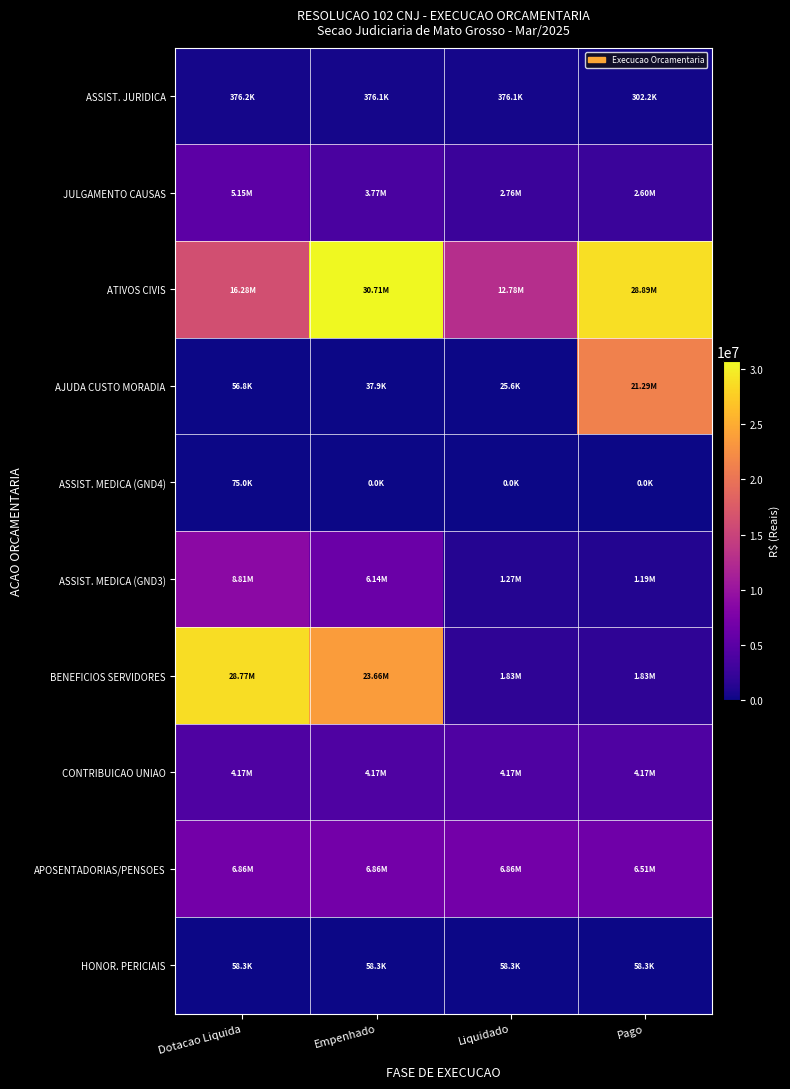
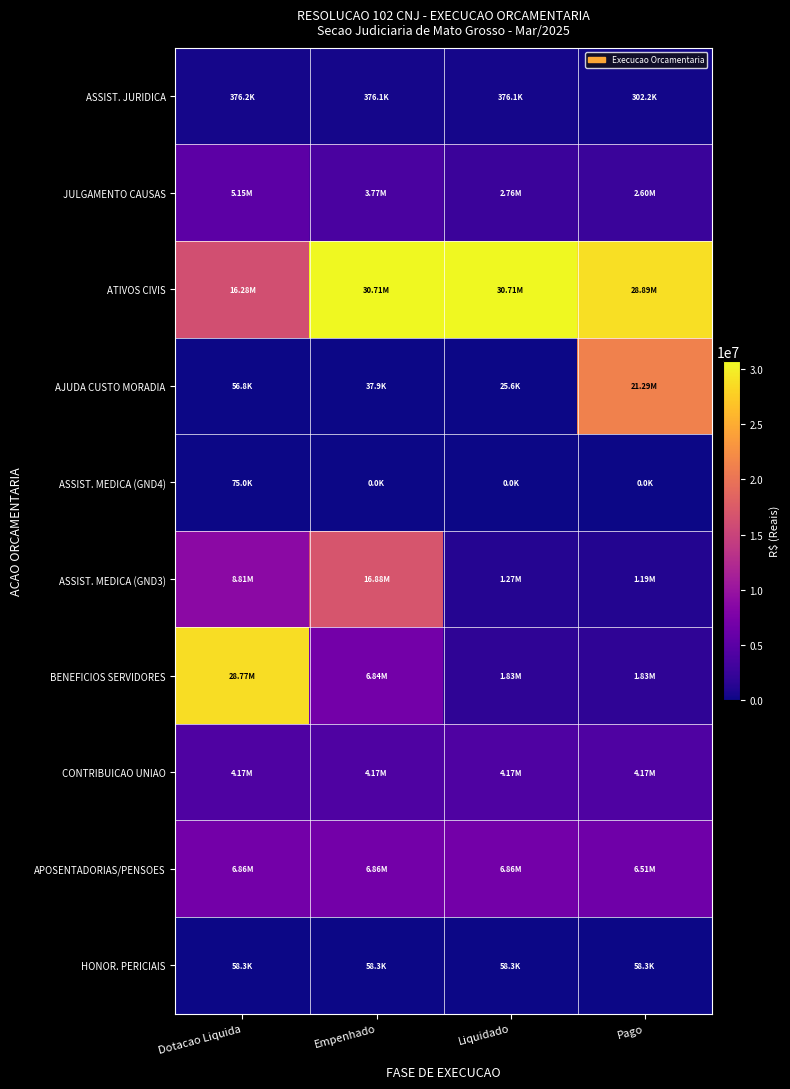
  {
    "ASSIST. JURIDICA": {
      "Dotacao Liquida": "376.2K",
      "Empenhado": "376.1K",
      "Liquidado": "376.1K",
      "Pago": "302.2K"
    },
    "JULGAMENTO CAUSAS": {
      "Dotacao Liquida": "5.15M",
      "Empenhado": "3.77M",
      "Liquidado": "2.76M",
      "Pago": "2.60M"
    },
    "ATIVOS CIVIS": {
      "Dotacao Liquida": "16.28M",
      "Empenhado": "30.71M",
-     "Liquidado": "12.78M",
+     "Liquidado": "30.71M",
      "Pago": "28.89M"
    },
    "AJUDA CUSTO MORADIA": {
      "Dotacao Liquida": "56.8K",
      "Empenhado": "37.9K",
      "Liquidado": "25.6K",
      "Pago": "21.29M"
    },
    "ASSIST. MEDICA (GND4)": {
      "Dotacao Liquida": "75.0K",
      "Empenhado": "0.0K",
      "Liquidado": "0.0K",
      "Pago": "0.0K"
    },
    "ASSIST. MEDICA (GND3)": {
      "Dotacao Liquida": "8.81M",
-     "Empenhado": "6.14M",
+     "Empenhado": "16.88M",
      "Liquidado": "1.27M",
      "Pago": "1.19M"
    },
    "BENEFICIOS SERVIDORES": {
      "Dotacao Liquida": "28.77M",
-     "Empenhado": "23.66M",
+     "Empenhado": "6.84M",
      "Liquidado": "1.83M",
      "Pago": "1.83M"
    },
    "CONTRIBUICAO UNIAO": {
      "Dotacao Liquida": "4.17M",
      "Empenhado": "4.17M",
      "Liquidado": "4.17M",
      "Pago": "4.17M"
    },
    "APOSENTADORIAS/PENSOES": {
      "Dotacao Liquida": "6.86M",
      "Empenhado": "6.86M",
      "Liquidado": "6.86M",
      "Pago": "6.51M"
    },
    "HONOR. PERICIAIS": {
      "Dotacao Liquida": "58.3K",
      "Empenhado": "58.3K",
      "Liquidado": "58.3K",
      "Pago": "58.3K"
    }
  }
